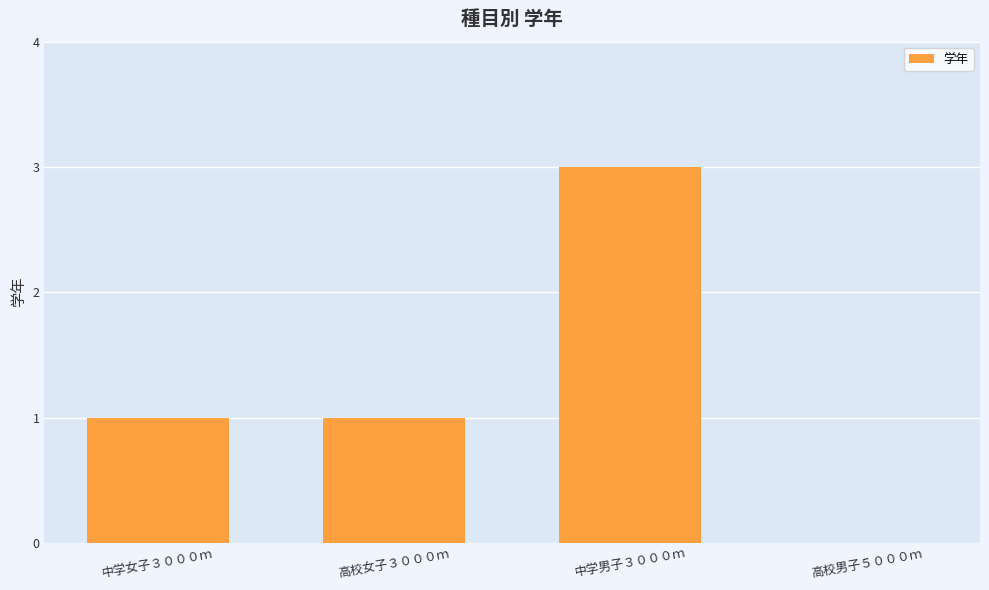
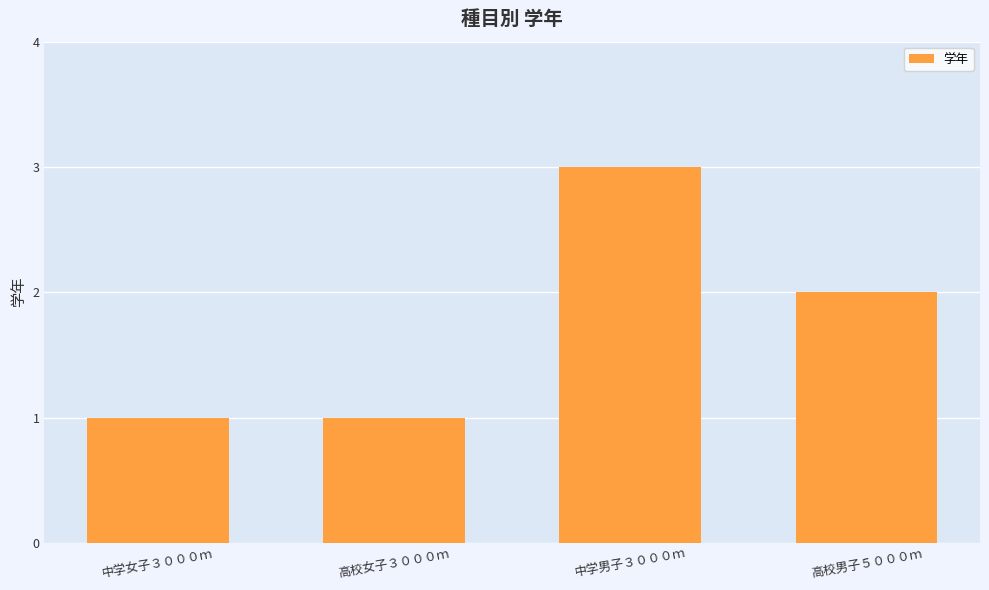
  {
    "中学女子３０００ｍ": 1,
    "高校女子３０００ｍ": 1,
    "中学男子３０００ｍ": 3,
-   "高校男子５０００ｍ": 0
+   "高校男子５０００ｍ": 2
  }
